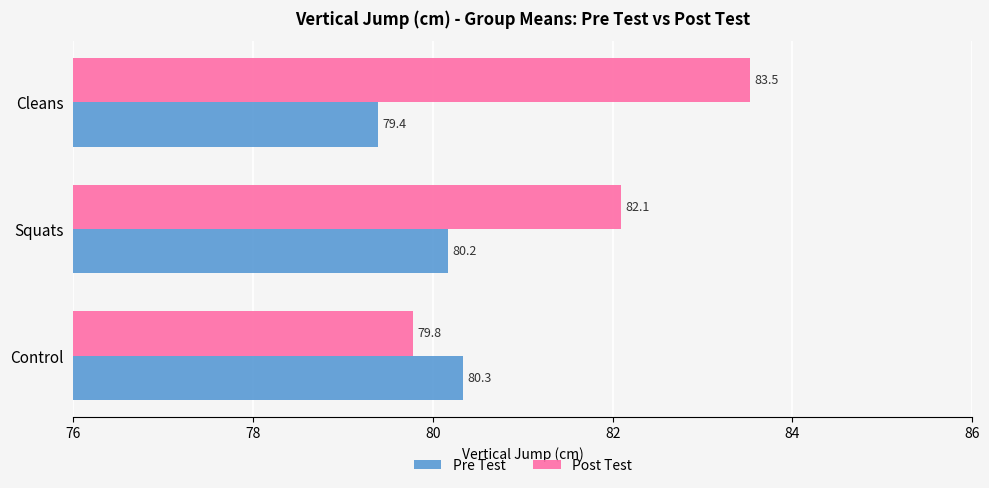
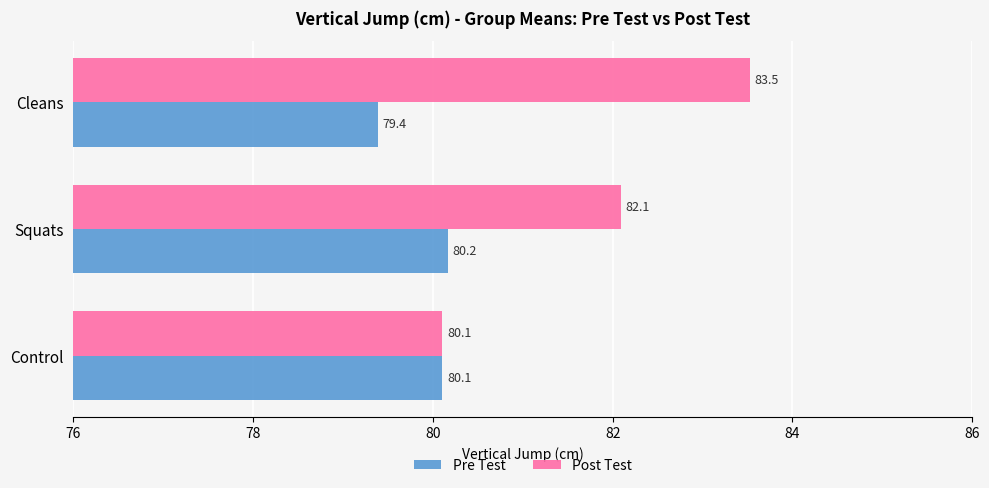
  {
    "Pre Test": {
      "Cleans": 79.4,
      "Squats": 80.2,
-     "Control": 80.3
+     "Control": 80.1
    },
    "Post Test": {
      "Cleans": 83.5,
      "Squats": 82.1,
-     "Control": 79.8
+     "Control": 80.1
    }
  }
